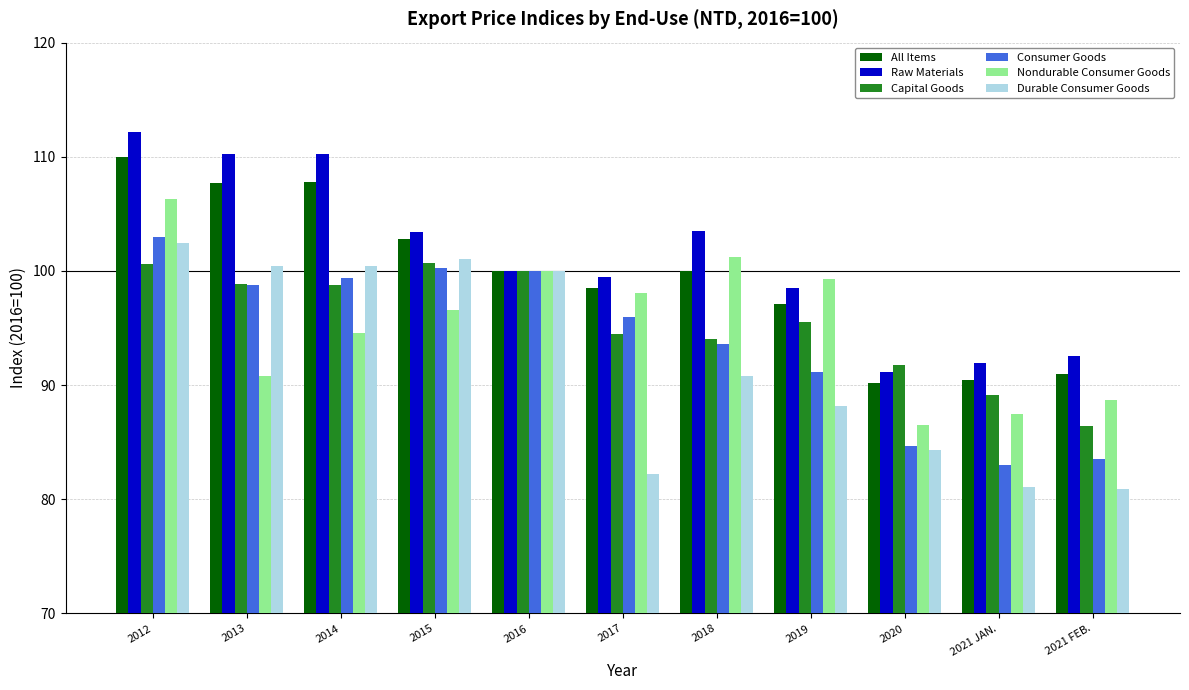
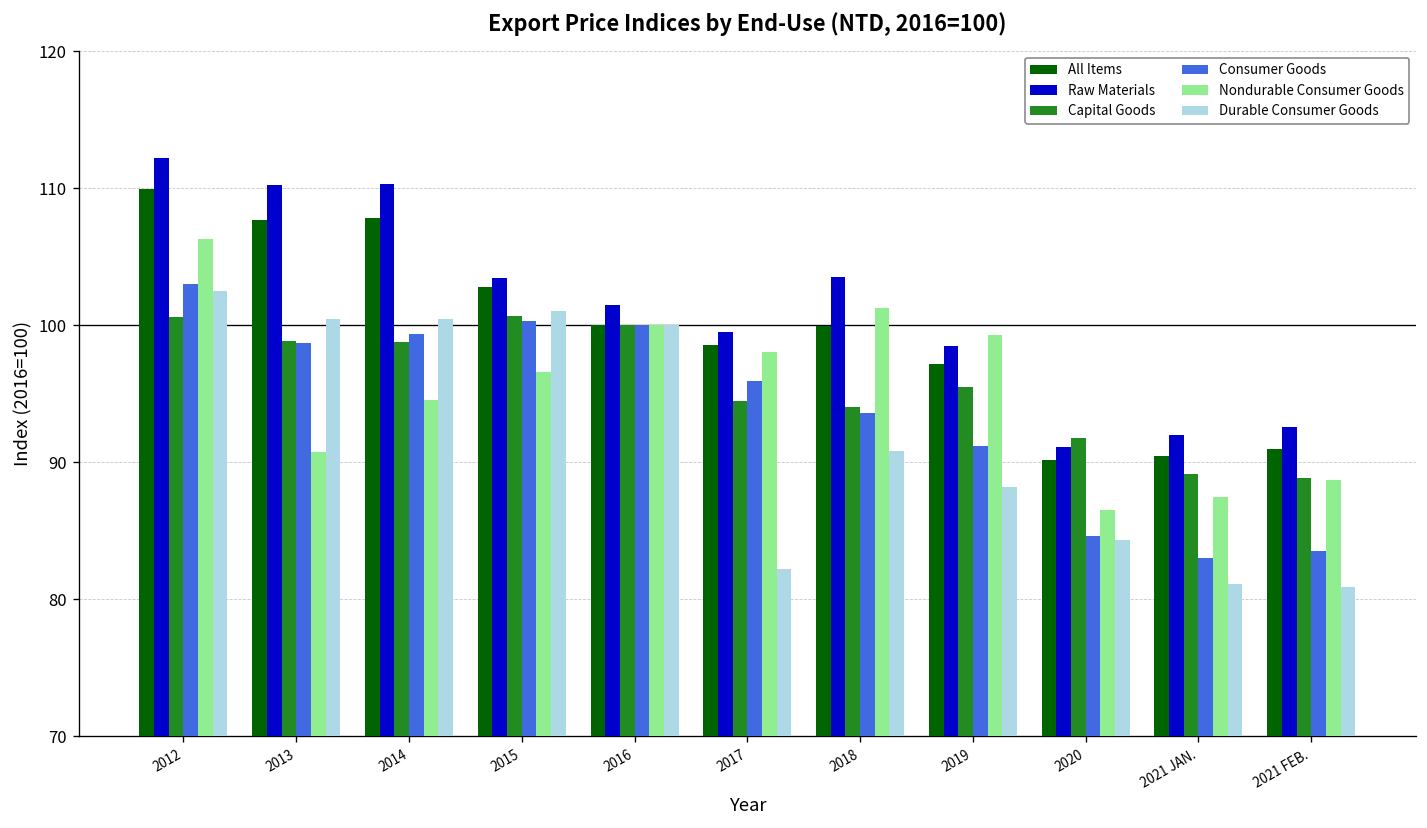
  {
    "All Items": {
      "2012": 110.0,
      "2013": 107.7,
      "2014": 107.8,
      "2015": 102.8,
      "2016": 100.0,
      "2017": 98.5,
      "2018": 100.0,
      "2019": 97.2,
      "2020": 90.2,
      "2021 JAN.": 90.4,
      "2021 FEB.": 91.0
    },
    "Raw Materials": {
      "2012": 112.2,
      "2013": 110.2,
      "2014": 110.3,
      "2015": 103.4,
-     "2016": 100.0,
+     "2016": 101.5,
      "2017": 99.5,
      "2018": 103.5,
      "2019": 98.5,
      "2020": 91.1,
      "2021 JAN.": 92.0,
      "2021 FEB.": 92.6
    },
    "Capital Goods": {
      "2012": 100.6,
      "2013": 98.8,
      "2014": 98.8,
      "2015": 100.7,
      "2016": 100.0,
      "2017": 94.5,
      "2018": 94.0,
      "2019": 95.5,
      "2020": 91.8,
      "2021 JAN.": 89.2,
-     "2021 FEB.": 86.4
+     "2021 FEB.": 88.8
    },
    "Consumer Goods": {
      "2012": 103.0,
      "2013": 98.7,
      "2014": 99.4,
      "2015": 100.3,
      "2016": 100.0,
      "2017": 96.0,
      "2018": 93.6,
      "2019": 91.2,
      "2020": 84.6,
      "2021 JAN.": 83.0,
      "2021 FEB.": 83.5
    },
    "Nondurable Consumer Goods": {
      "2012": 106.3,
      "2013": 90.8,
      "2014": 94.6,
      "2015": 96.6,
      "2016": 100.0,
      "2017": 98.1,
      "2018": 101.3,
      "2019": 99.3,
      "2020": 86.5,
      "2021 JAN.": 87.5,
      "2021 FEB.": 88.7
    },
    "Durable Consumer Goods": {
      "2012": 102.5,
      "2013": 100.5,
      "2014": 100.4,
      "2015": 101.1,
      "2016": 100.0,
      "2017": 82.2,
      "2018": 90.8,
      "2019": 88.2,
      "2020": 84.3,
      "2021 JAN.": 81.1,
      "2021 FEB.": 80.9
    }
  }
